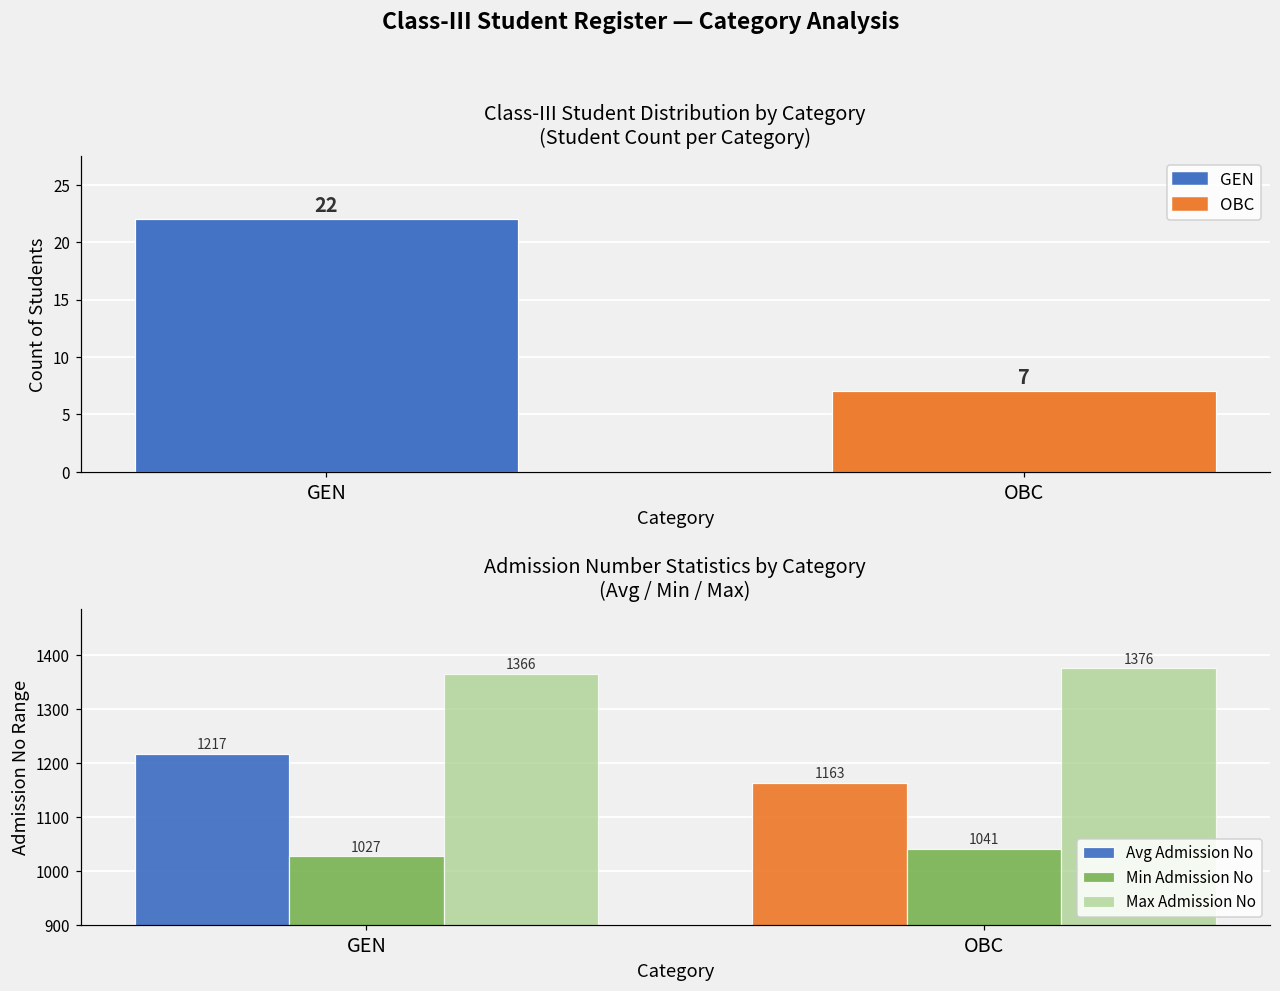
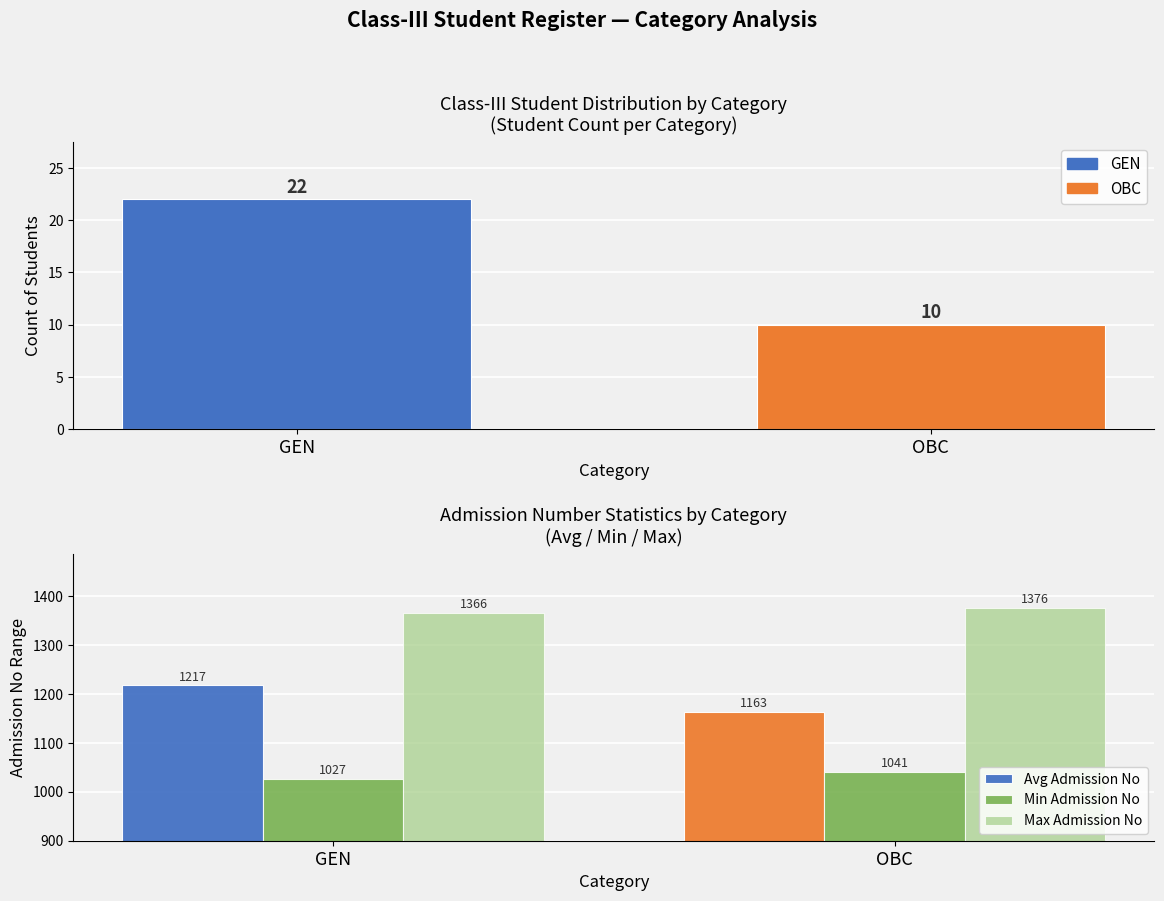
  {
    "Class-III Student Distribution by Category (Student Count per Category)": {
      "GEN": 22,
-     "OBC": 7
+     "OBC": 10
    },
    "Admission Number Statistics by Category (Avg / Min / Max)": {
      "Min Admission No": {
        "GEN": 1027,
        "OBC": 1041
      },
      "Max Admission No": {
        "GEN": 1366,
        "OBC": 1376
      }
    }
  }
